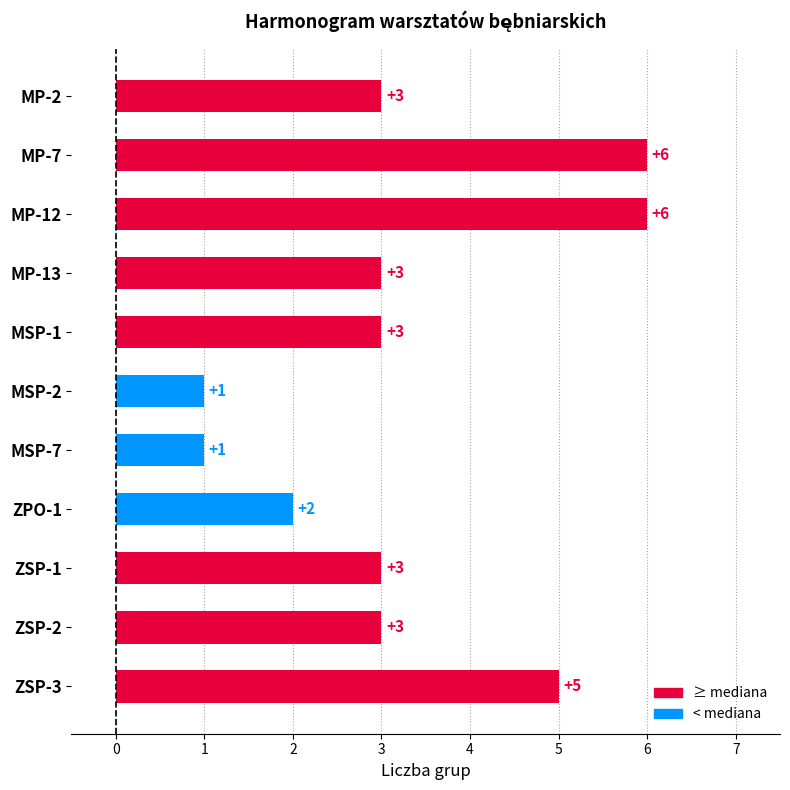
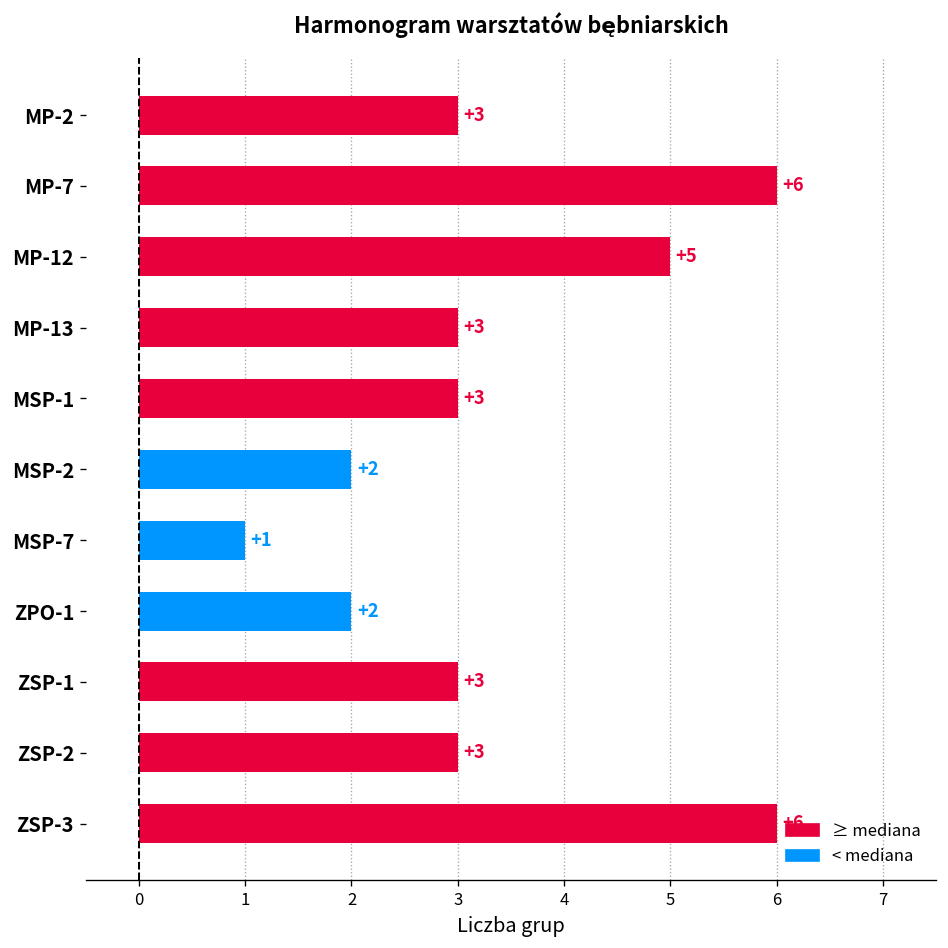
  {
    "MP-2": "+3",
    "MP-7": "+6",
-   "MP-12": "+6",
+   "MP-12": "+5",
    "MP-13": "+3",
    "MSP-1": "+3",
-   "MSP-2": "+1",
+   "MSP-2": "+2",
    "MSP-7": "+1",
    "ZPO-1": "+2",
    "ZSP-1": "+3",
    "ZSP-2": "+3",
-   "ZSP-3": "+5"
+   "ZSP-3": "+6"
  }
